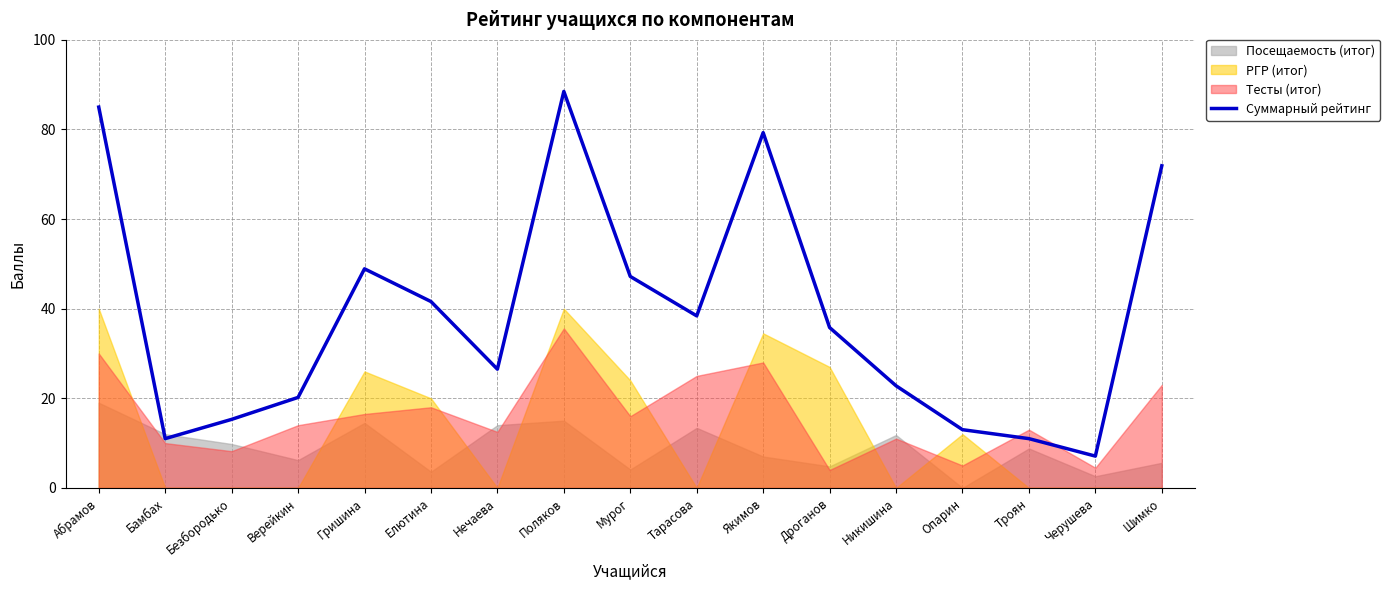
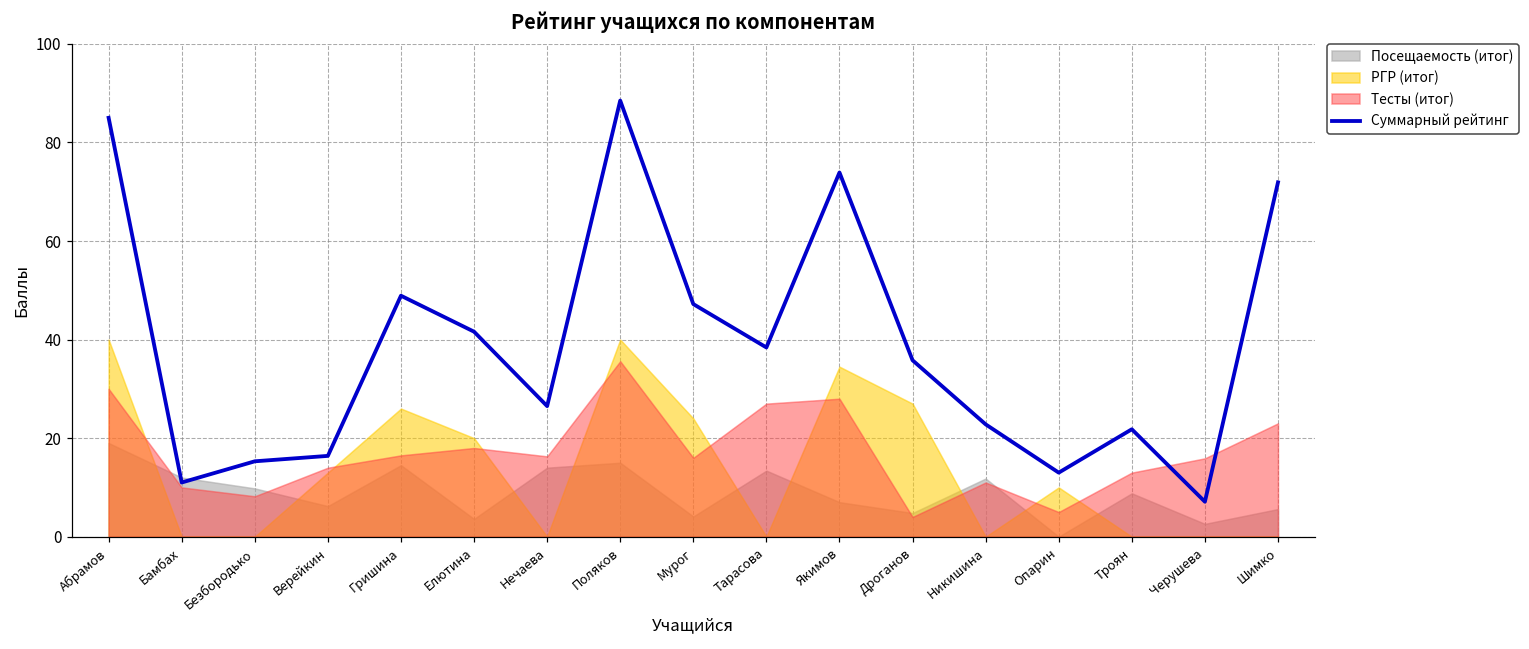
  {
    "Суммарный рейтинг": {
      "Абрамов": 85,
      "Бамбах": 11,
      "Безбородько": 15,
-     "Верейкин": 20,
+     "Верейкин": 16,
      "Гришина": 49,
      "Елютина": 42,
      "Нечаева": 27,
      "Поляков": 89,
      "Мурог": 47,
      "Тарасова": 38,
-     "Якимов": 79,
+     "Якимов": 74,
      "Дроганов": 36,
      "Никишина": 23,
      "Опарин": 13,
-     "Троян": 11,
+     "Троян": 22,
      "Черушева": 7,
      "Шимко": 72
    },
    "Посещаемость (итог)": {
      "Абрамов": 19,
      "Бамбах": 12,
      "Безбородько": 10,
      "Верейкин": 6,
      "Гришина": 15,
      "Елютина": 4,
      "Нечаева": 14,
      "Поляков": 15,
      "Мурог": 4,
      "Тарасова": 13,
      "Якимов": 7,
      "Дроганов": 5,
      "Никишина": 12,
      "Опарин": 0,
      "Троян": 9,
      "Черушева": 3,
      "Шимко": 6
    },
    "РГР (итог)": {
      "Абрамов": 40,
      "Бамбах": 0,
      "Безбородько": 0,
-     "Верейкин": 0,
+     "Верейкин": 13,
      "Гришина": 26,
      "Елютина": 20,
      "Нечаева": 0,
      "Поляков": 40,
      "Мурог": 24,
      "Тарасова": 0,
      "Якимов": 35,
      "Дроганов": 27,
      "Никишина": 0,
-     "Опарин": 12,
+     "Опарин": 10,
      "Троян": 0,
      "Черушева": 0,
      "Шимко": 0
    },
    "Тесты (итог)": {
      "Абрамов": 30,
      "Бамбах": 10,
      "Безбородько": 8,
      "Верейкин": 14,
      "Гришина": 17,
      "Елютина": 18,
-     "Нечаева": 13,
+     "Нечаева": 16,
      "Поляков": 36,
      "Мурог": 16,
-     "Тарасова": 25,
+     "Тарасова": 27,
      "Якимов": 28,
      "Дроганов": 4,
      "Никишина": 11,
      "Опарин": 5,
      "Троян": 13,
-     "Черушева": 5,
+     "Черушева": 16,
      "Шимко": 23
    }
  }
